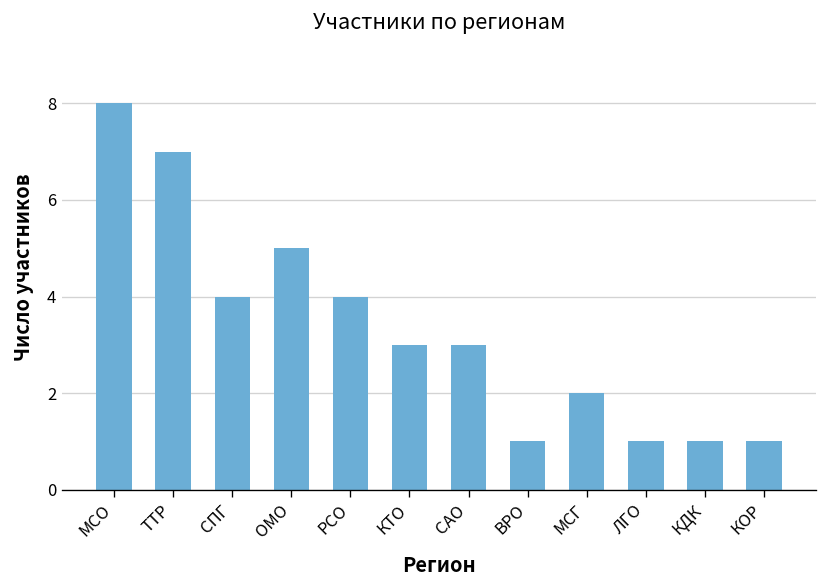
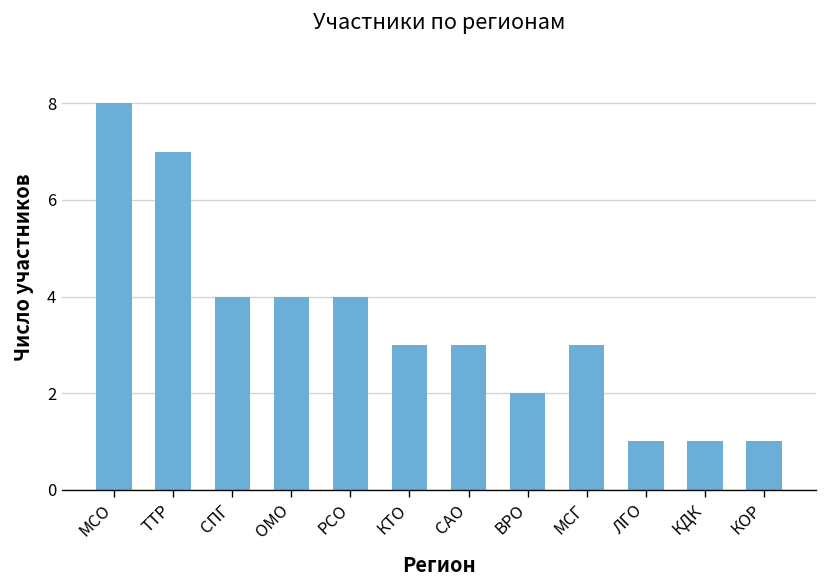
  {
    "МСО": 8,
    "ТТР": 7,
    "СПГ": 4,
-   "ОМО": 5,
+   "ОМО": 4,
    "РСО": 4,
    "КТО": 3,
    "САО": 3,
-   "ВРО": 1,
-   "МСГ": 2,
+   "ВРО": 2,
+   "МСГ": 3,
    "ЛГО": 1,
    "КДК": 1,
    "КОР": 1
  }
